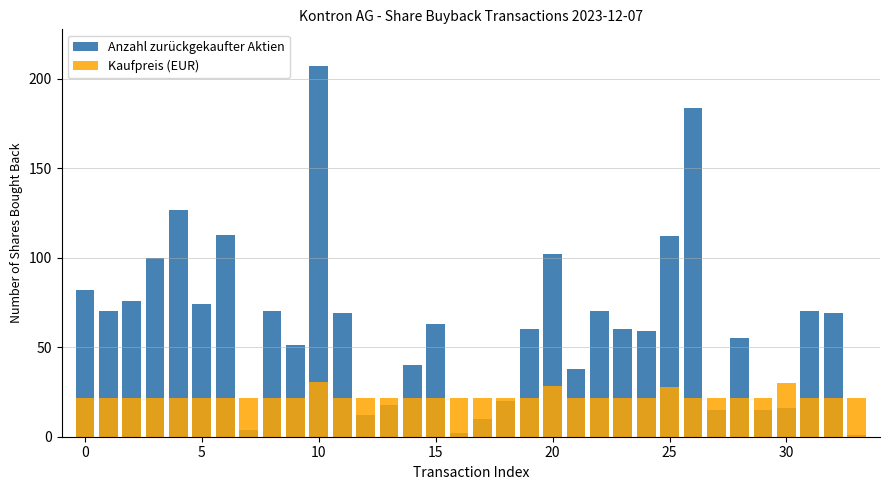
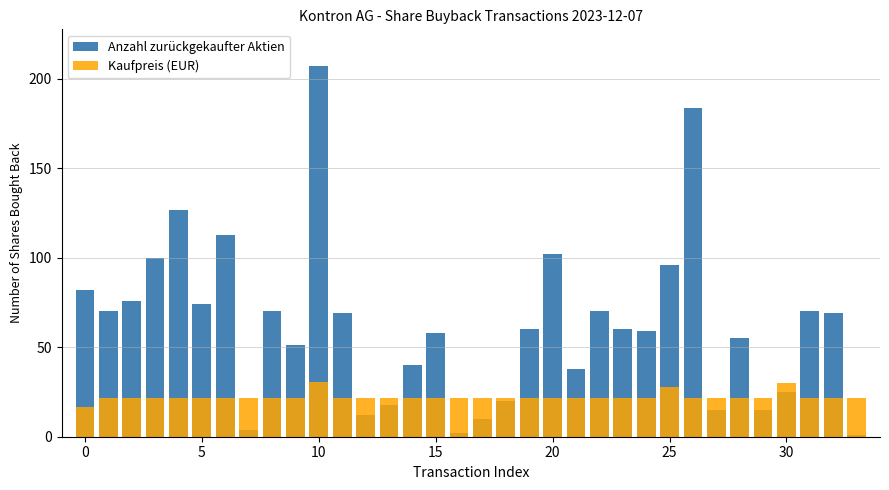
  {
    "Anzahl zurückgekaufter Aktien": {
      "0": 82,
      "5": 74,
      "10": 207,
-     "15": 63,
+     "15": 58,
      "20": 102,
-     "25": 112,
-     "30": 16
+     "25": 96,
+     "30": 25
    },
    "Kaufpreis (EUR)": {
-     "0": 22,
-     "20": 28,
+     "0": 16,
+     "20": 22,
      "30": 30
    }
  }
